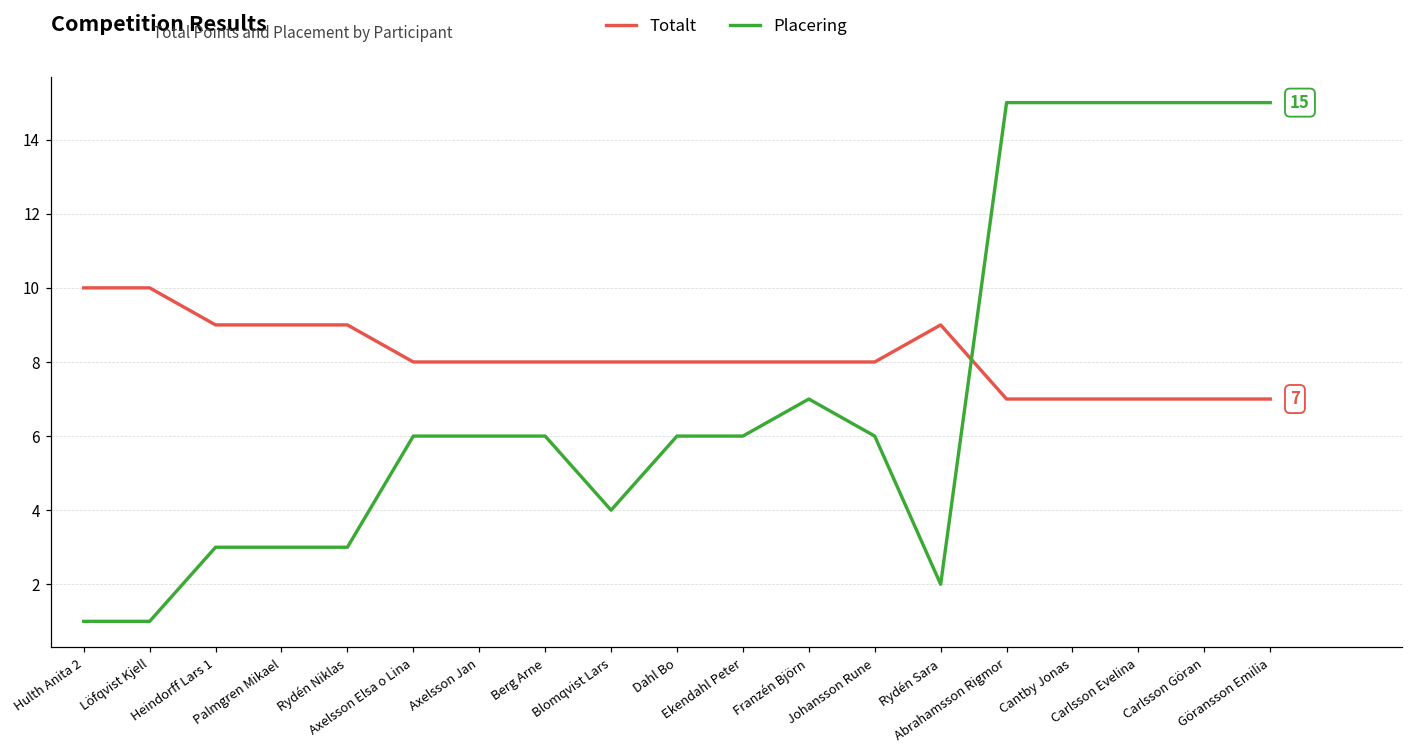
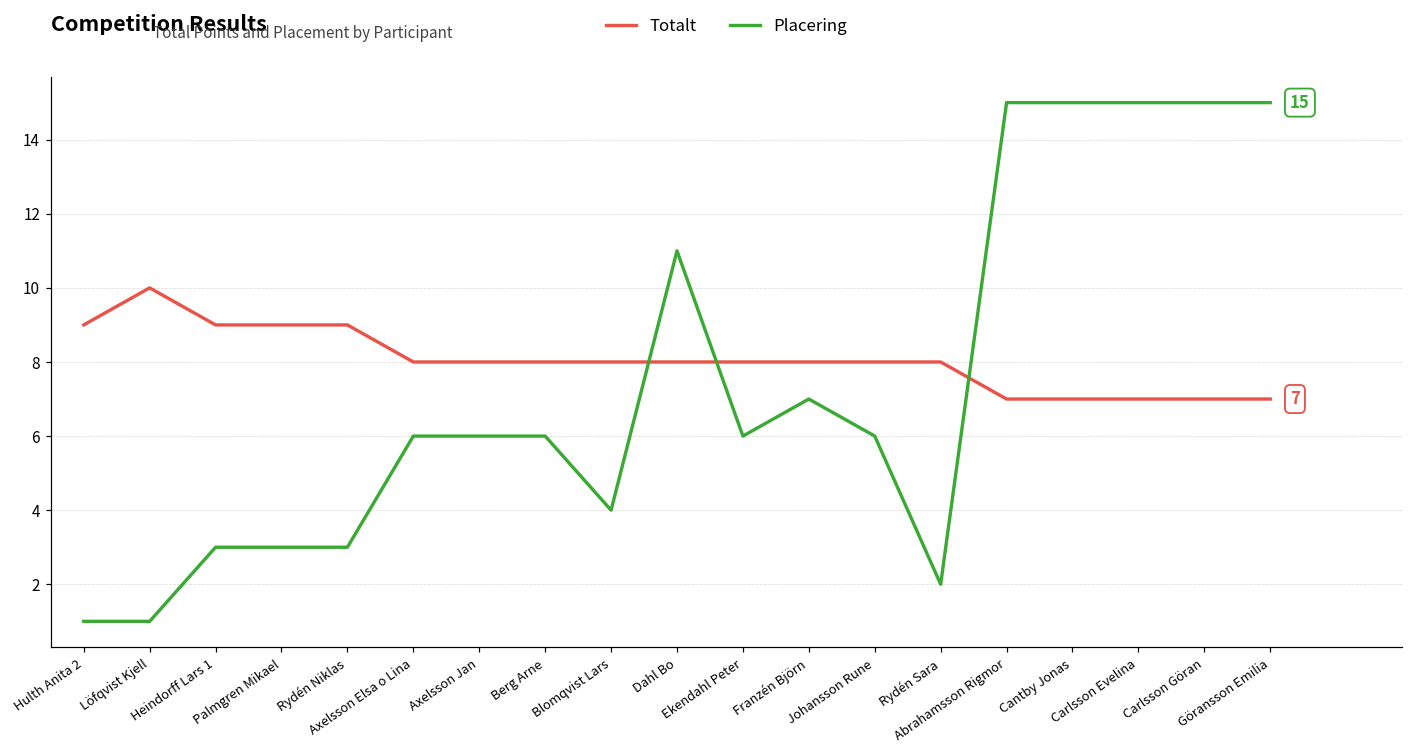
  {
    "Totalt": {
-     "Hulth Anita 2": 10,
+     "Hulth Anita 2": 9,
      "Löfqvist Kjell": 10,
      "Heindorff Lars 1": 9,
      "Palmgren Mikael": 9,
      "Rydén Niklas": 9,
      "Axelsson Elsa o Lina": 8,
      "Axelsson Jan": 8,
      "Berg Arne": 8,
      "Blomqvist Lars": 8,
      "Dahl Bo": 8,
      "Ekendahl Peter": 8,
      "Franzén Björn": 8,
      "Johansson Rune": 8,
-     "Rydén Sara": 9,
+     "Rydén Sara": 8,
      "Abrahamsson Rigmor": 7,
      "Cantby Jonas": 7,
      "Carlsson Evelina": 7,
      "Carlsson Göran": 7
    },
    "Placering": {
      "Hulth Anita 2": 1,
      "Löfqvist Kjell": 1,
      "Heindorff Lars 1": 3,
      "Palmgren Mikael": 3,
      "Rydén Niklas": 3,
      "Axelsson Elsa o Lina": 6,
      "Axelsson Jan": 6,
      "Berg Arne": 6,
      "Blomqvist Lars": 4,
-     "Dahl Bo": 6,
+     "Dahl Bo": 11,
      "Ekendahl Peter": 6,
      "Franzén Björn": 7,
      "Johansson Rune": 6,
      "Rydén Sara": 2,
      "Abrahamsson Rigmor": 15,
      "Cantby Jonas": 15,
      "Carlsson Evelina": 15,
      "Carlsson Göran": 15
    }
  }
